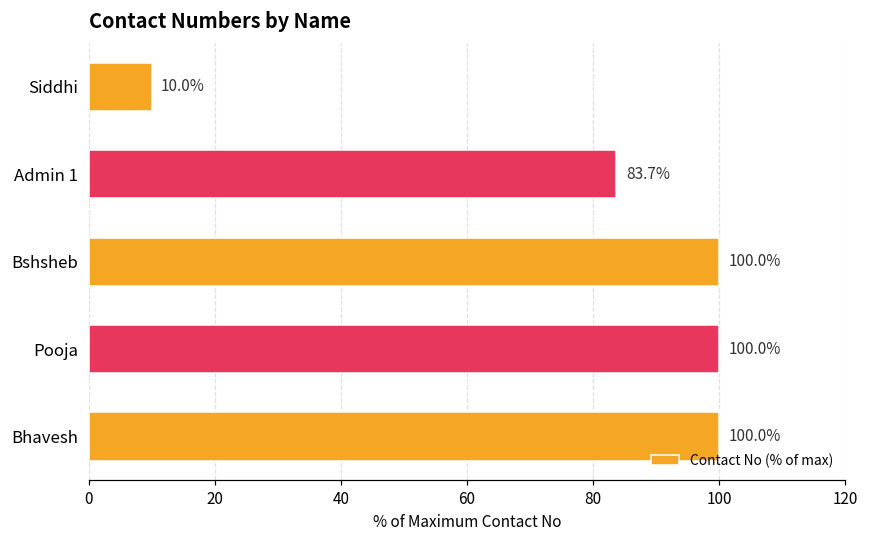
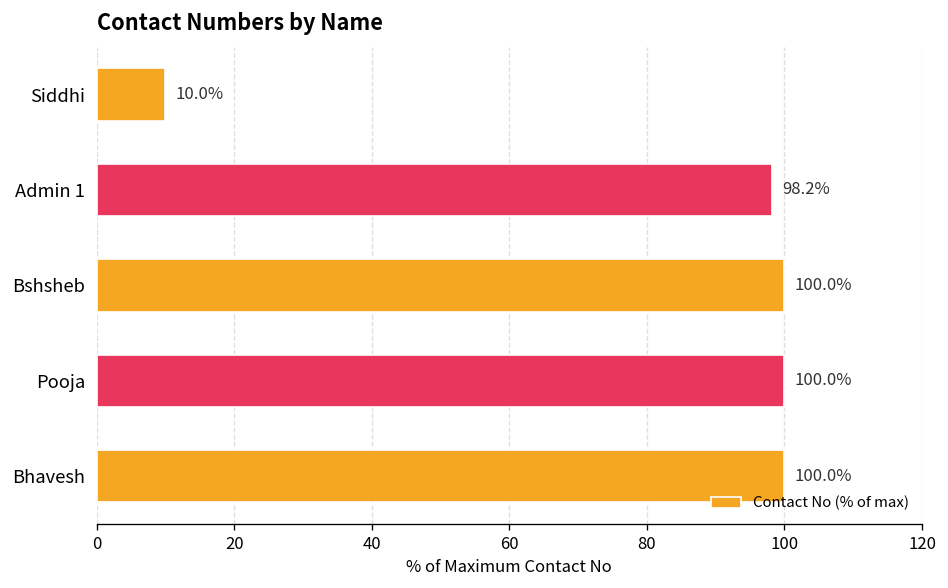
  {
    "Siddhi": "10.0%",
-   "Admin 1": "83.7%",
+   "Admin 1": "98.2%",
    "Bshsheb": "100.0%",
    "Pooja": "100.0%",
    "Bhavesh": "100.0%"
  }
